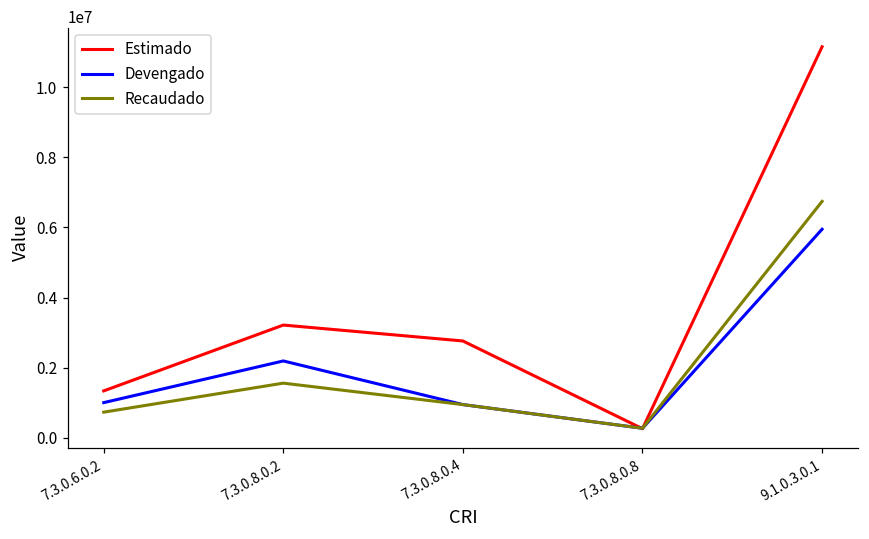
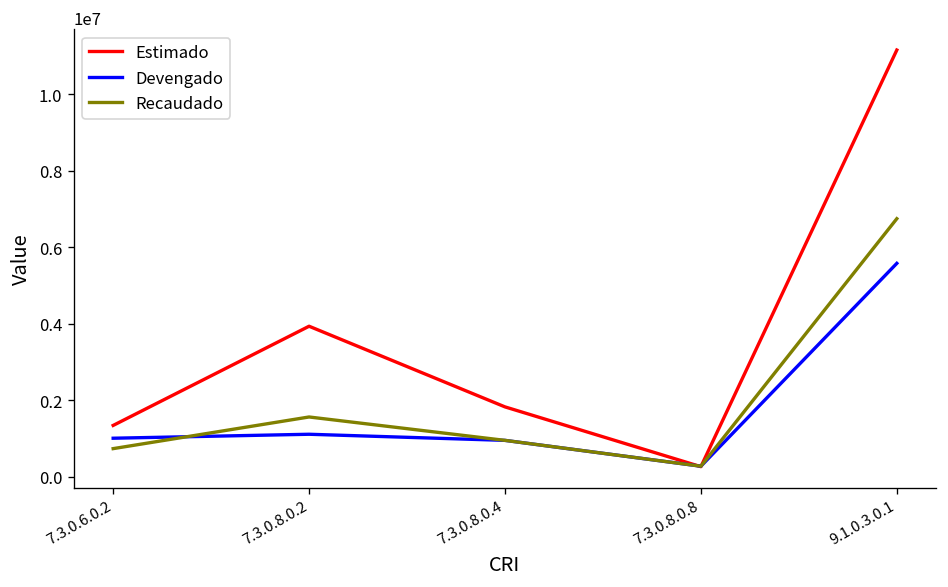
  {
    "Estimado": {
      "7.3.0.6.0.2": 1300000,
-     "7.3.0.8.0.2": 3200000,
-     "7.3.0.8.0.4": 2800000,
+     "7.3.0.8.0.2": 3900000,
+     "7.3.0.8.0.4": 1800000,
      "9.1.0.3.0.1": 11200000
    },
    "Devengado": {
      "7.3.0.6.0.2": 1000000,
-     "7.3.0.8.0.2": 2200000,
-     "9.1.0.3.0.1": 5900000
+     "7.3.0.8.0.2": 1100000,
+     "9.1.0.3.0.1": 5600000
    },
    "Recaudado": {
      "7.3.0.6.0.2": 700000,
      "7.3.0.8.0.2": 1600000,
      "9.1.0.3.0.1": 6700000
    }
  }
